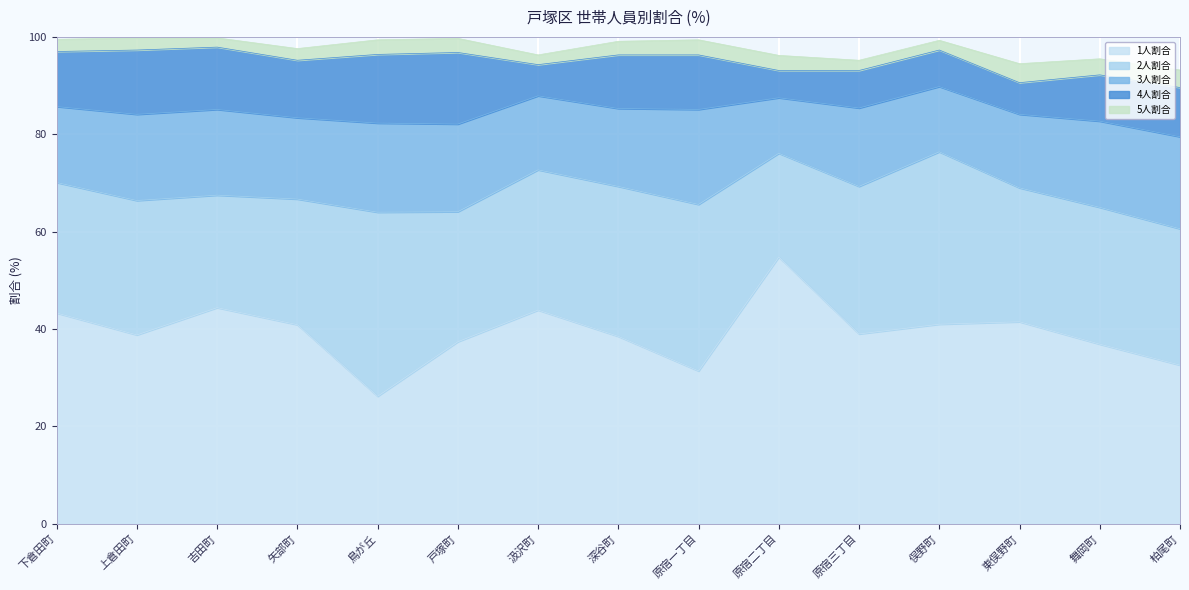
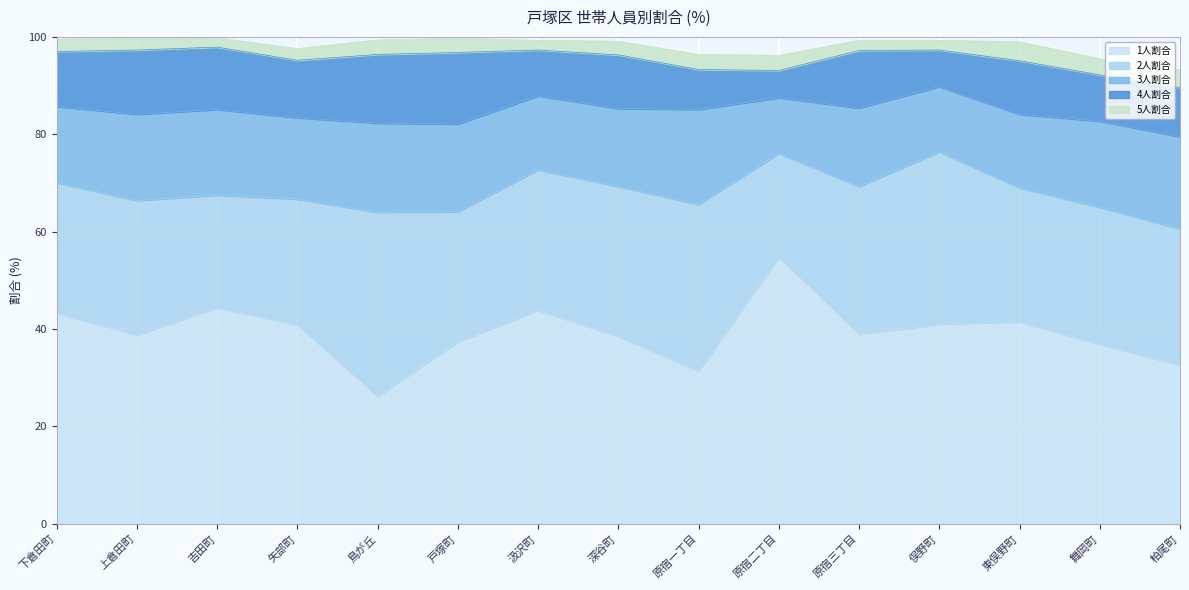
  {
    "4人割合": {
      "下倉田町": 11,
      "上倉田町": 13,
      "吉田町": 13,
      "矢部町": 12,
      "鳥が丘": 14,
      "戸塚町": 15,
-     "汲沢町": 6,
+     "汲沢町": 9,
      "深谷町": 11,
-     "原宿一丁目": 11,
+     "原宿一丁目": 8,
      "原宿二丁目": 6,
-     "原宿三丁目": 8,
+     "原宿三丁目": 12,
      "俣野町": 8,
-     "東俣野町": 7,
+     "東俣野町": 11,
      "舞岡町": 10,
      "柏尾町": 10
    }
  }
